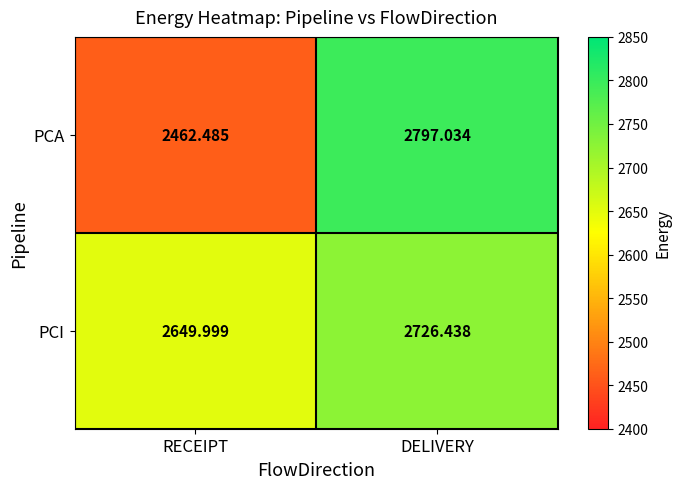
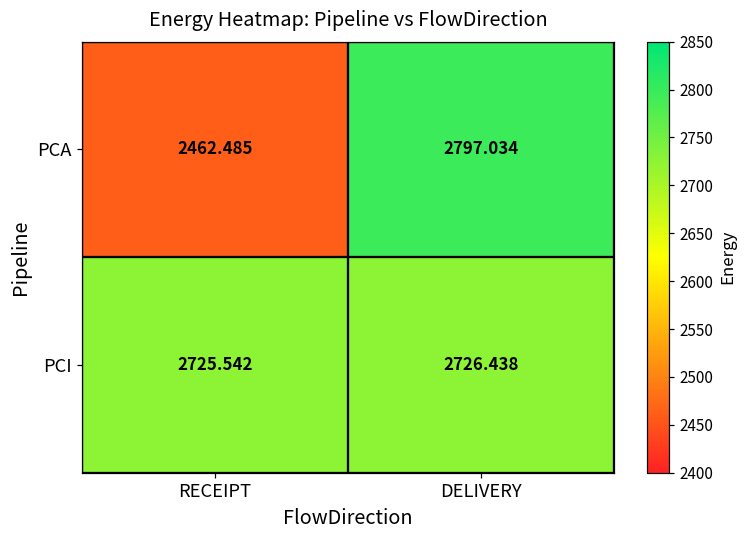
  {
    "PCA": {
      "RECEIPT": 2462.485,
      "DELIVERY": 2797.034
    },
    "PCI": {
-     "RECEIPT": 2649.999,
+     "RECEIPT": 2725.542,
      "DELIVERY": 2726.438
    }
  }
